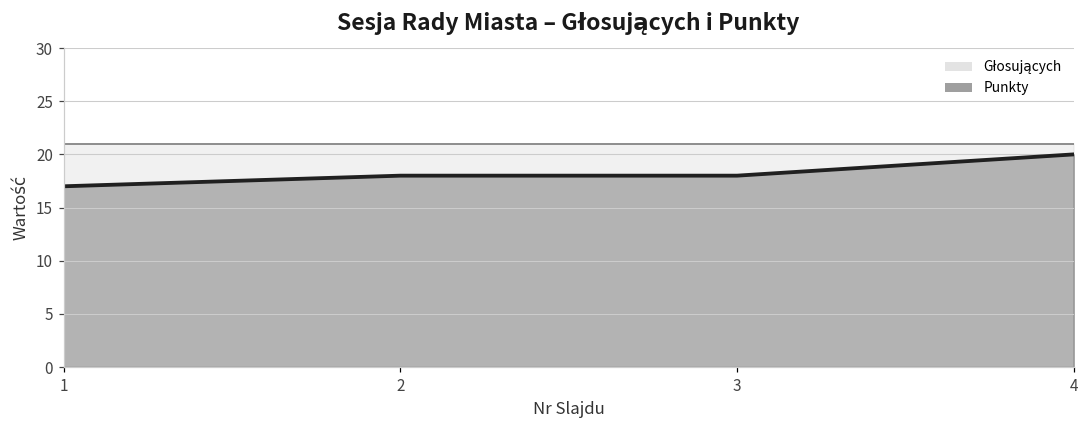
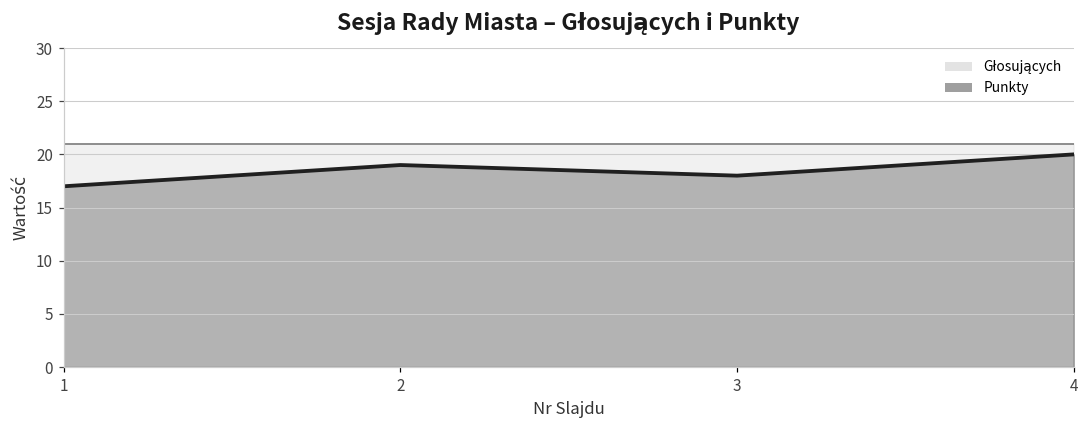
  {
    "Głosujących": {
      "1": 21,
      "2": 21,
      "3": 21,
      "4": 21
    },
    "Punkty": {
      "1": 17,
-     "2": 18,
+     "2": 19,
      "3": 18,
      "4": 20
    }
  }
